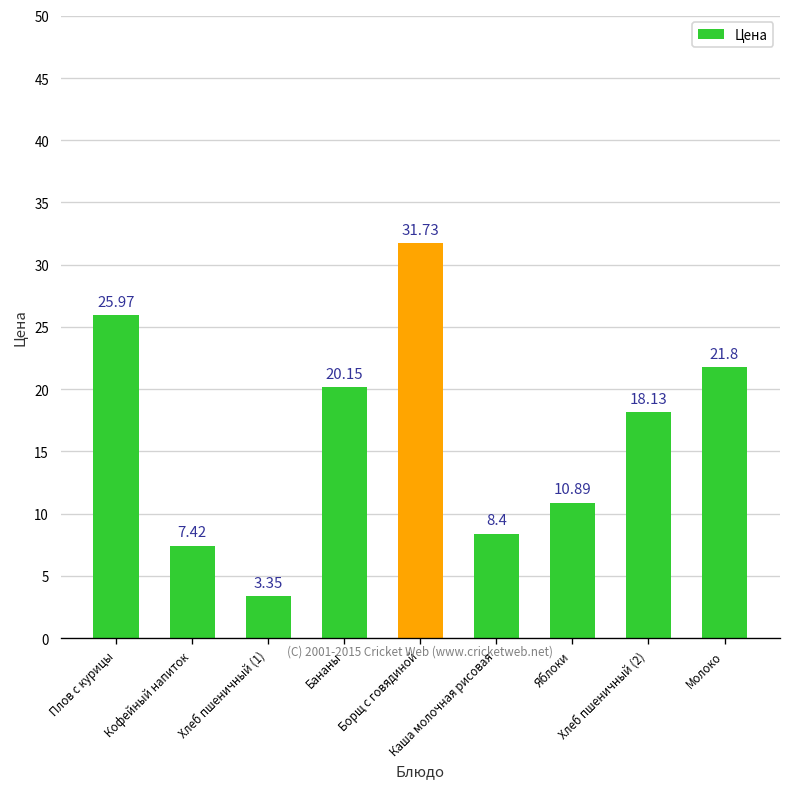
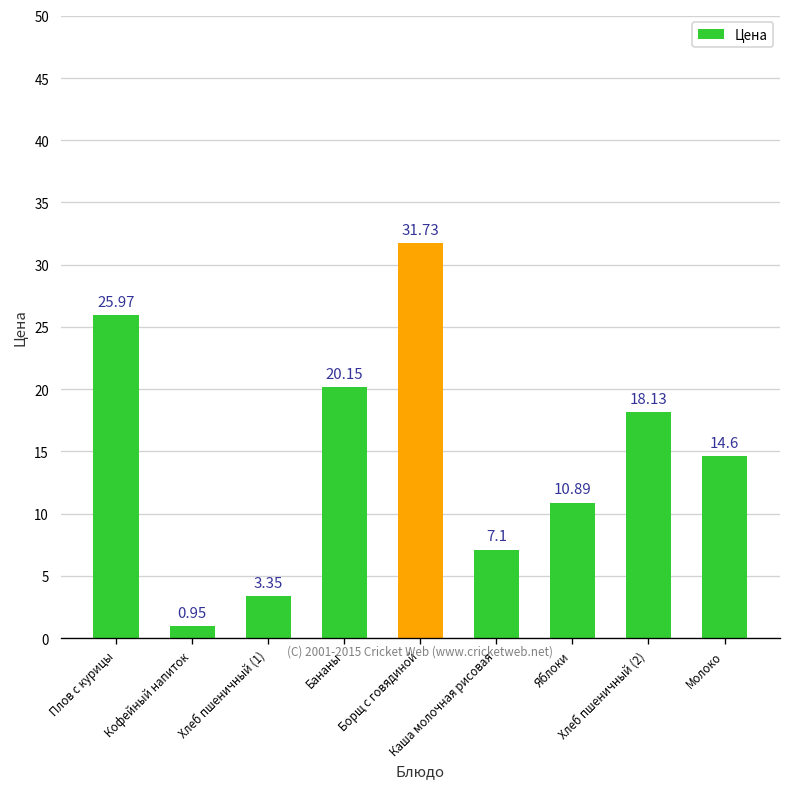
  {
    "Плов с курицы": 25.97,
-   "Кофейный напиток": 7.42,
+   "Кофейный напиток": 0.95,
    "Хлеб пшеничный (1)": 3.35,
    "Бананы": 20.15,
    "Борщ с говядиной": 31.73,
-   "Каша молочная рисовая": 8.4,
+   "Каша молочная рисовая": 7.1,
    "Яблоки": 10.89,
    "Хлеб пшеничный (2)": 18.13,
-   "Молоко": 21.8
+   "Молоко": 14.6
  }
